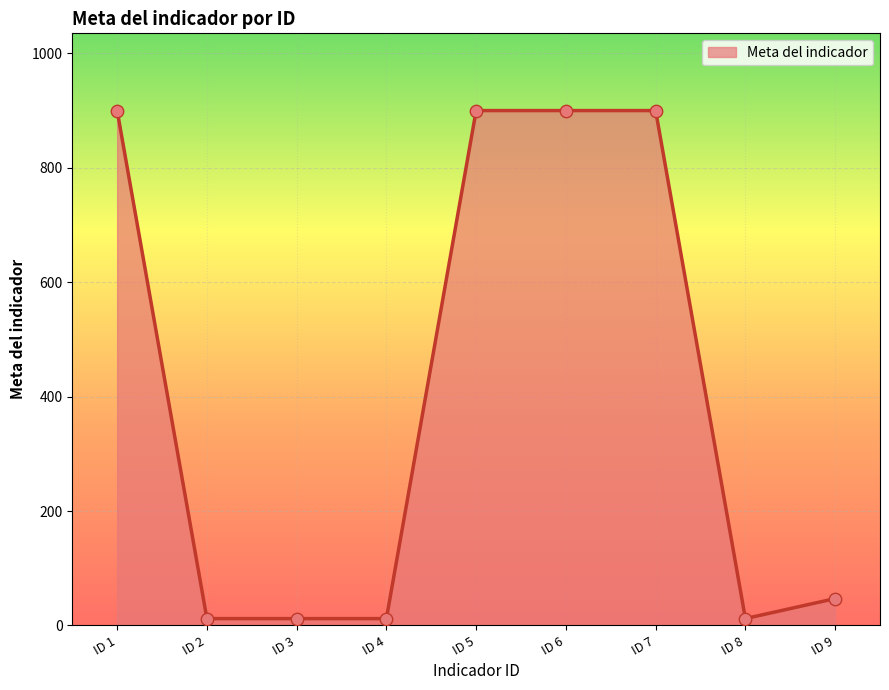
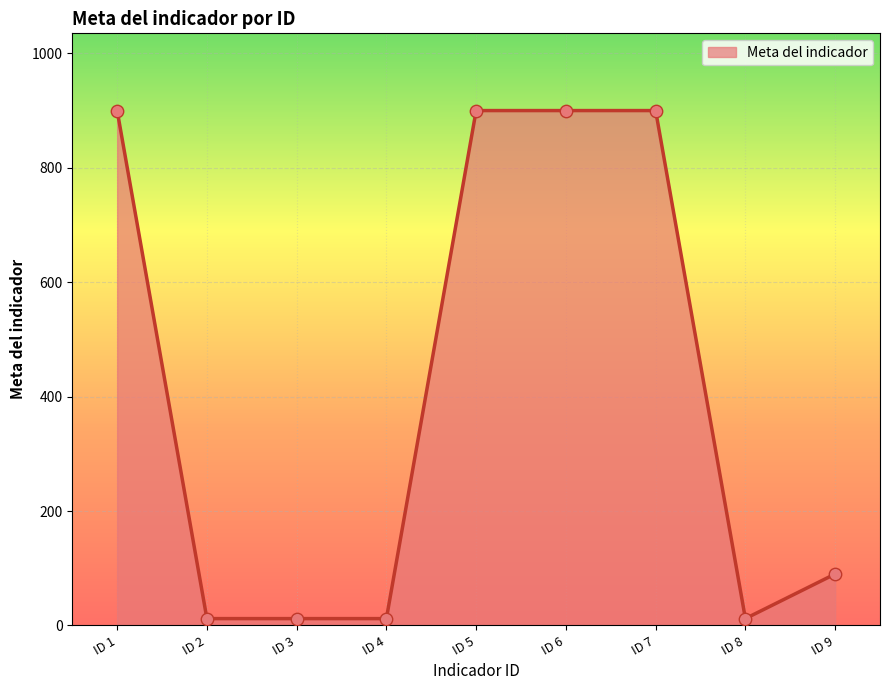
  {
    "ID 1": 900,
    "ID 2": 10,
    "ID 3": 10,
    "ID 4": 10,
    "ID 5": 900,
    "ID 6": 900,
    "ID 7": 900,
    "ID 8": 10,
-   "ID 9": 50
+   "ID 9": 90
  }
